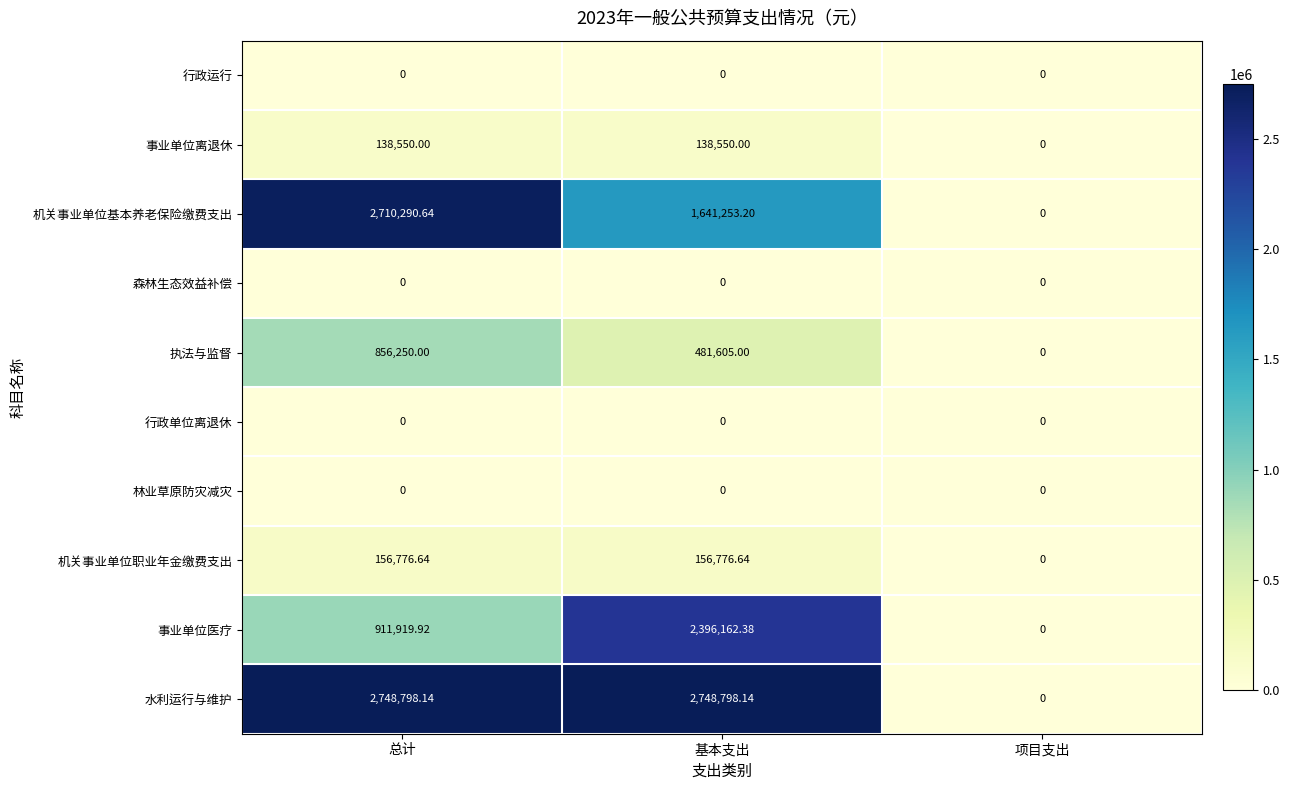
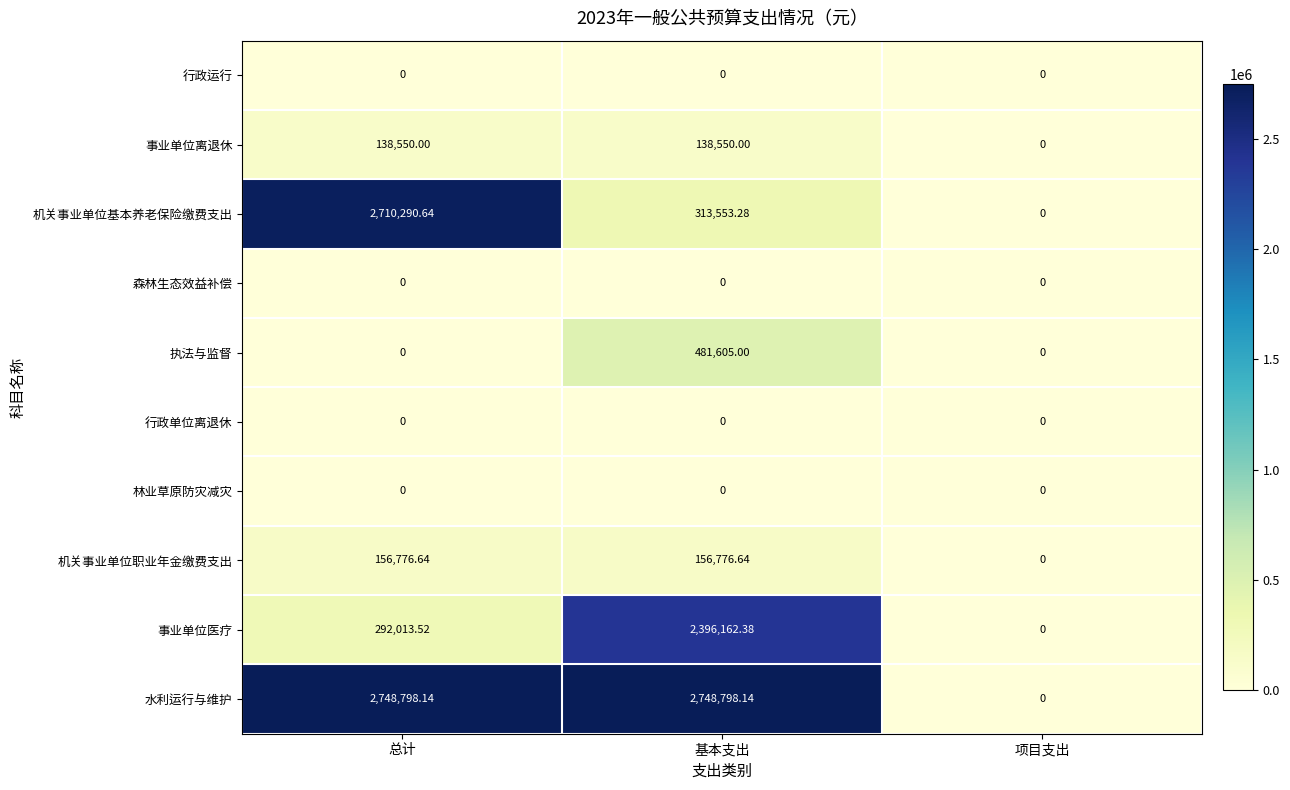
  {
    "行政运行": {
      "总计": "0",
      "基本支出": "0",
      "项目支出": "0"
    },
    "事业单位离退休": {
      "总计": "138,550.00",
      "基本支出": "138,550.00",
      "项目支出": "0"
    },
    "机关事业单位基本养老保险缴费支出": {
      "总计": "2,710,290.64",
-     "基本支出": "1,641,253.20",
+     "基本支出": "313,553.28",
      "项目支出": "0"
    },
    "森林生态效益补偿": {
      "总计": "0",
      "基本支出": "0",
      "项目支出": "0"
    },
    "执法与监督": {
-     "总计": "856,250.00",
+     "总计": "0",
      "基本支出": "481,605.00",
      "项目支出": "0"
    },
    "行政单位离退休": {
      "总计": "0",
      "基本支出": "0",
      "项目支出": "0"
    },
    "林业草原防灾减灾": {
      "总计": "0",
      "基本支出": "0",
      "项目支出": "0"
    },
    "机关事业单位职业年金缴费支出": {
      "总计": "156,776.64",
      "基本支出": "156,776.64",
      "项目支出": "0"
    },
    "事业单位医疗": {
-     "总计": "911,919.92",
+     "总计": "292,013.52",
      "基本支出": "2,396,162.38",
      "项目支出": "0"
    },
    "水利运行与维护": {
      "总计": "2,748,798.14",
      "基本支出": "2,748,798.14",
      "项目支出": "0"
    }
  }
